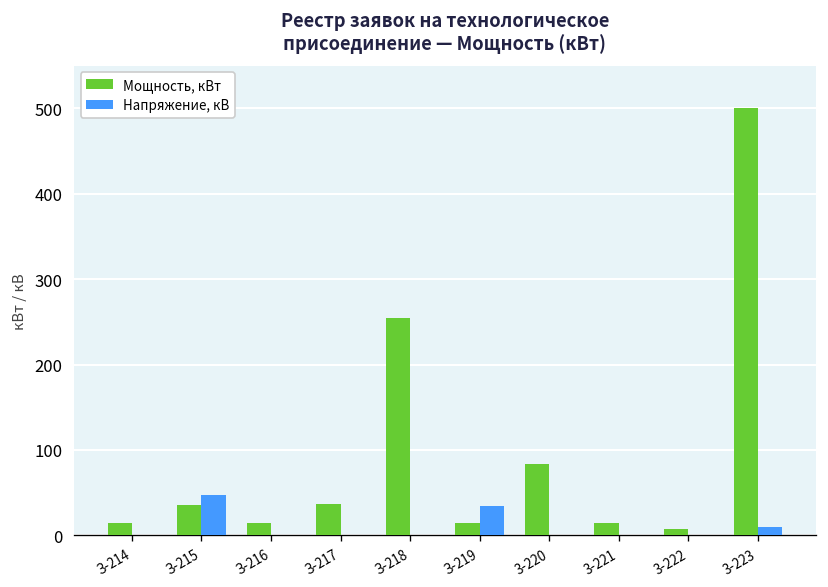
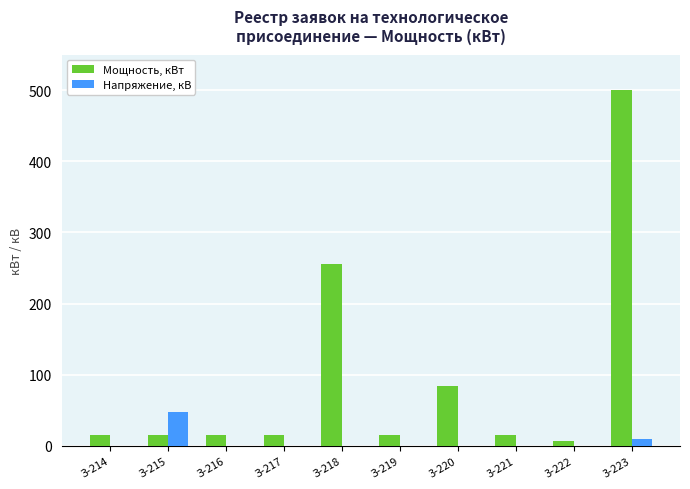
  {
    "Мощность, кВт": {
      "З-214": 20,
-     "З-215": 40,
+     "З-215": 20,
      "З-216": 20,
-     "З-217": 40,
+     "З-217": 20,
      "З-218": 260,
      "З-219": 20,
      "3-220": 80,
      "3-221": 20,
      "3-222": 10,
      "3-223": 500
    },
    "Напряжение, кВ": {
      "З-215": 50,
-     "З-219": 30,
+     "З-219": 0,
      "3-223": 10
    }
  }
